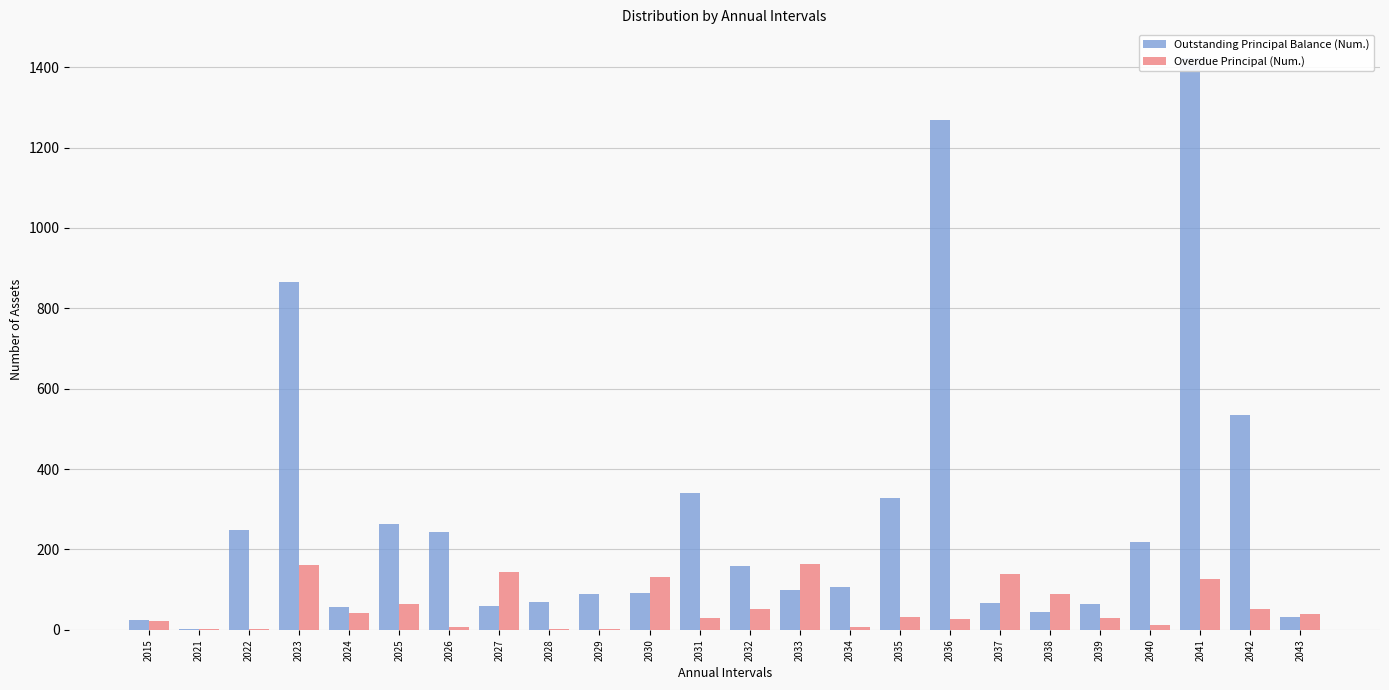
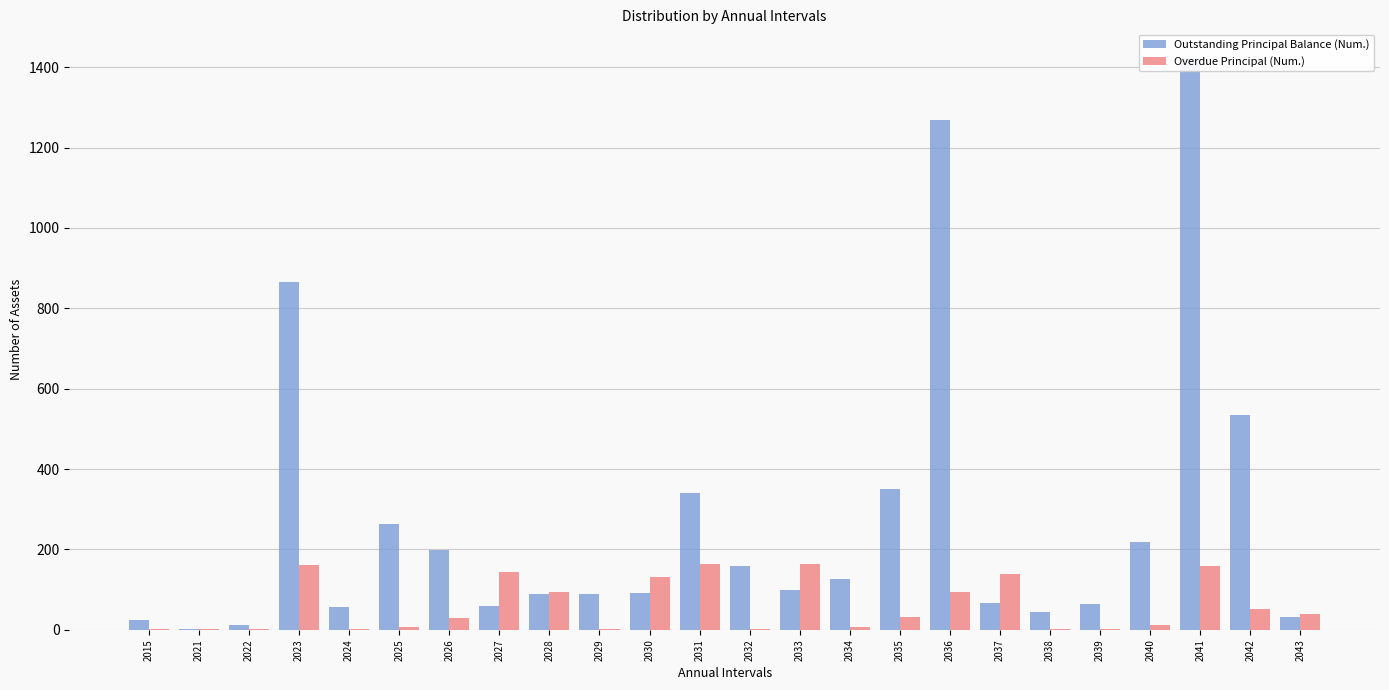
  {
    "Outstanding Principal Balance (Num.)": {
      "2015": 30,
-     "2022": 250,
+     "2022": 10,
      "2023": 870,
      "2024": 60,
      "2025": 260,
-     "2026": 240,
+     "2026": 200,
      "2027": 60,
-     "2028": 70,
+     "2028": 90,
      "2029": 90,
      "2030": 90,
      "2031": 340,
      "2032": 160,
      "2033": 100,
-     "2034": 110,
-     "2035": 330,
+     "2034": 130,
+     "2035": 350,
      "2036": 1270,
      "2037": 70,
      "2038": 50,
      "2039": 60,
      "2040": 220,
      "2042": 540,
      "2043": 30
    },
    "Overdue Principal (Num.)": {
-     "2015": 20,
+     "2015": 0,
      "2023": 160,
-     "2024": 40,
-     "2025": 60,
-     "2026": 10,
+     "2024": 0,
+     "2025": 10,
+     "2026": 30,
      "2027": 140,
-     "2028": 0,
+     "2028": 90,
      "2030": 130,
-     "2031": 30,
-     "2032": 50,
+     "2031": 170,
+     "2032": 0,
      "2033": 160,
      "2035": 30,
-     "2036": 30,
+     "2036": 100,
      "2037": 140,
-     "2038": 90,
-     "2039": 30,
+     "2038": 0,
+     "2039": 0,
      "2040": 10,
-     "2041": 130,
+     "2041": 160,
      "2042": 50,
      "2043": 40
    }
  }
